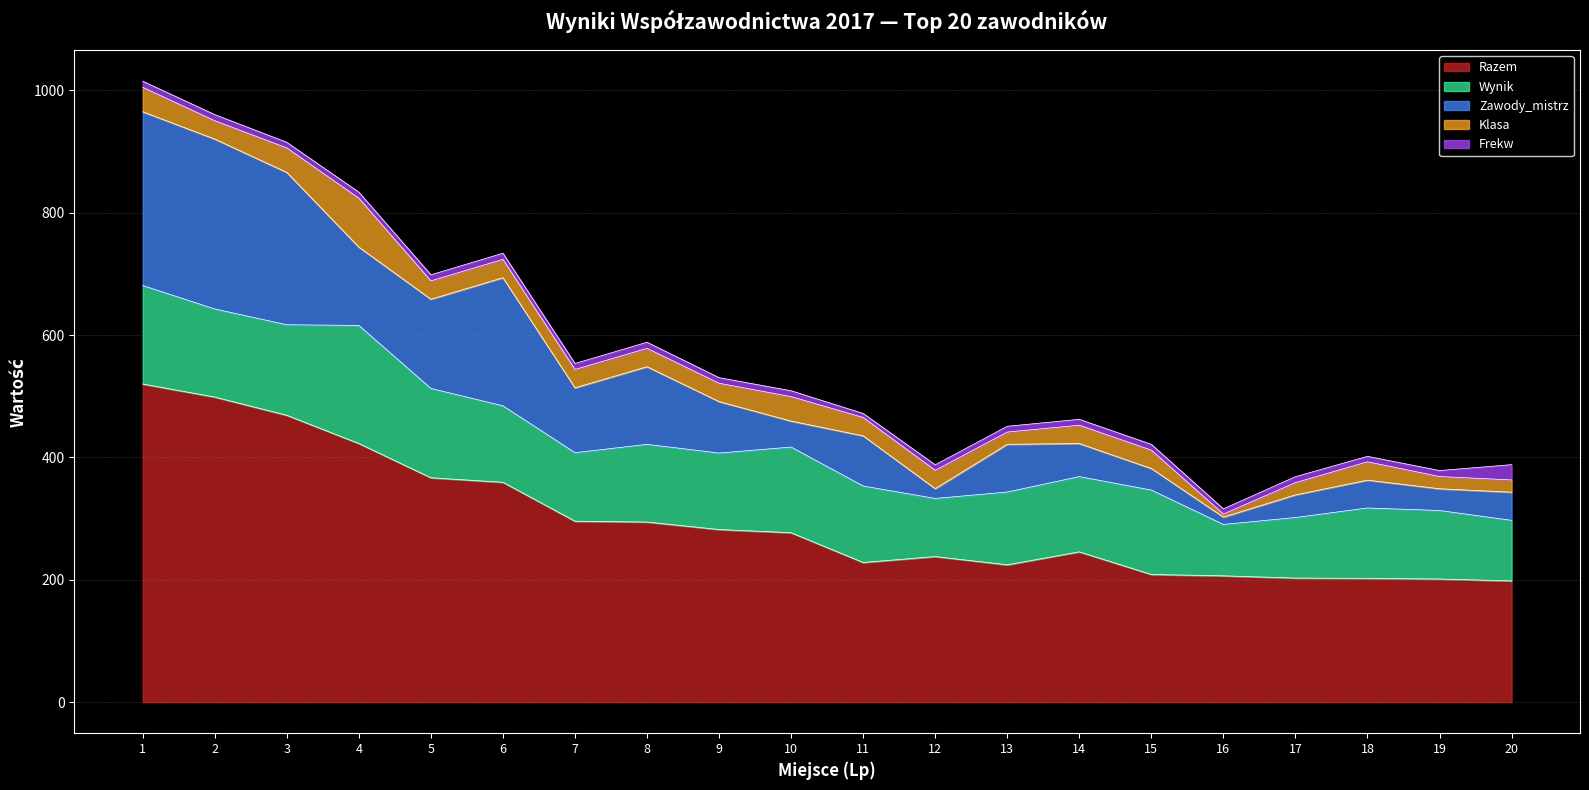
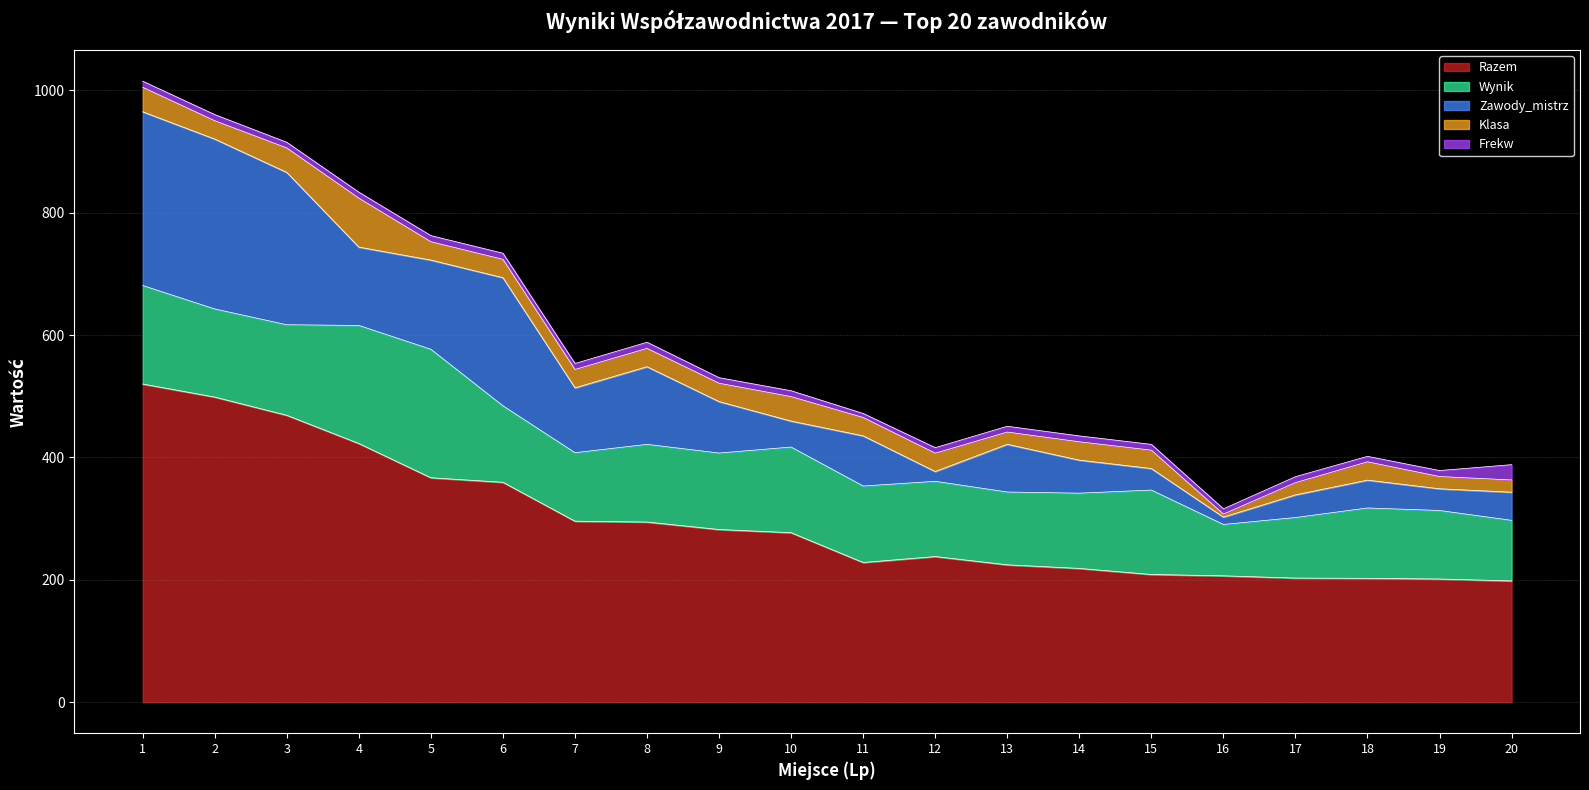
  {
    "Razem": {
      "1": 520,
      "2": 500,
      "3": 470,
      "4": 420,
      "5": 370,
      "6": 360,
      "7": 300,
      "8": 290,
      "9": 280,
      "10": 280,
      "11": 230,
      "12": 240,
      "13": 220,
-     "14": 250,
+     "14": 220,
      "15": 210,
      "16": 210,
      "17": 200,
      "18": 200,
      "19": 200,
      "20": 200
    },
    "Wynik": {
      "1": 160,
      "2": 140,
      "3": 150,
      "4": 190,
-     "5": 150,
+     "5": 210,
      "6": 130,
      "7": 110,
      "8": 130,
      "9": 130,
      "10": 140,
      "11": 130,
-     "12": 100,
+     "12": 120,
      "13": 120,
      "14": 120,
      "15": 140,
      "16": 80,
      "17": 100,
      "18": 110,
      "19": 110,
      "20": 100
    },
    "Zawody_mistrz": {
      "1": 280,
      "2": 280,
      "3": 250,
      "4": 130,
      "5": 150,
      "6": 210,
      "7": 110,
      "8": 130,
      "9": 80,
      "10": 40,
      "11": 80,
      "12": 20,
      "13": 80,
      "14": 50,
      "15": 40,
      "16": 10,
      "17": 40,
      "18": 50,
      "19": 40,
      "20": 50
    },
    "Klasa": {
      "1": 40,
      "2": 30,
      "3": 40,
      "4": 80,
      "5": 30,
      "6": 30,
      "7": 30,
      "8": 30,
      "9": 30,
      "10": 40,
      "11": 30,
      "12": 30,
      "13": 20,
      "14": 30,
      "15": 30,
      "16": 10,
      "17": 20,
      "18": 30,
      "19": 20,
      "20": 20
    },
    "Frekw": {
      "1": 10,
      "2": 10,
      "3": 10,
      "4": 10,
      "5": 10,
      "6": 10,
      "7": 10,
      "8": 10,
      "9": 10,
      "10": 10,
      "11": 10,
      "12": 10,
      "13": 10,
      "14": 10,
      "15": 10,
      "16": 10,
      "17": 10,
      "18": 10,
      "19": 10,
      "20": 30
    }
  }
